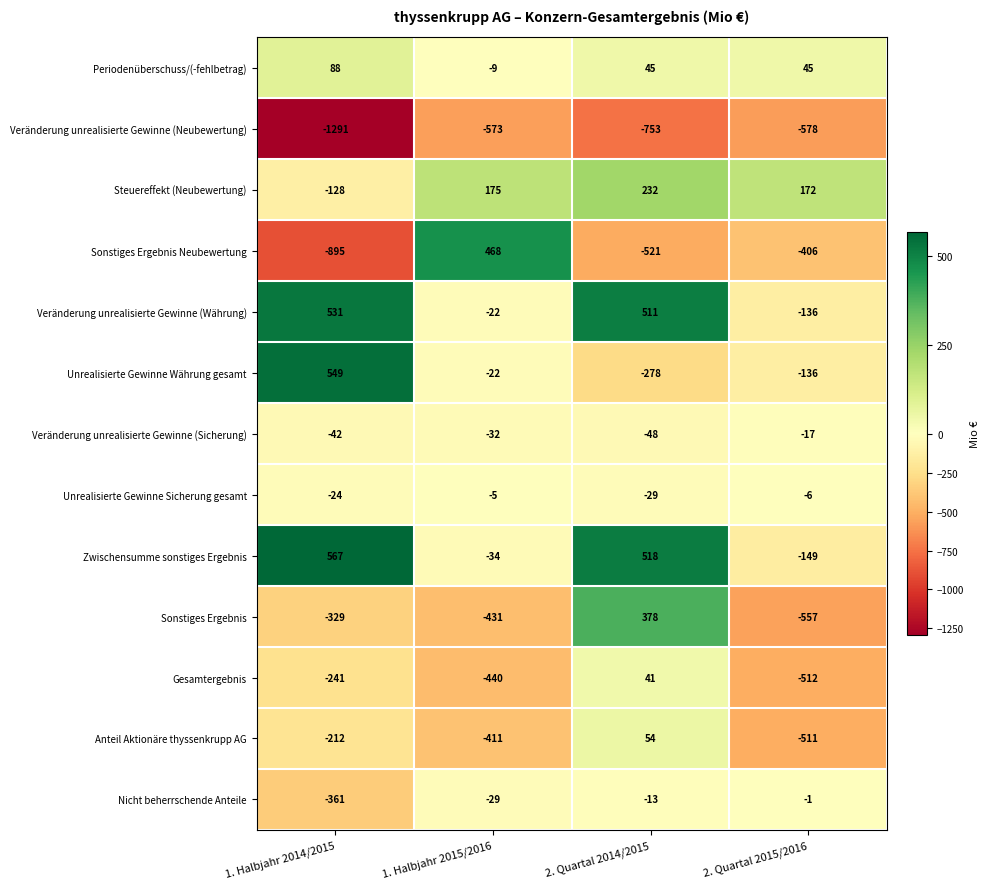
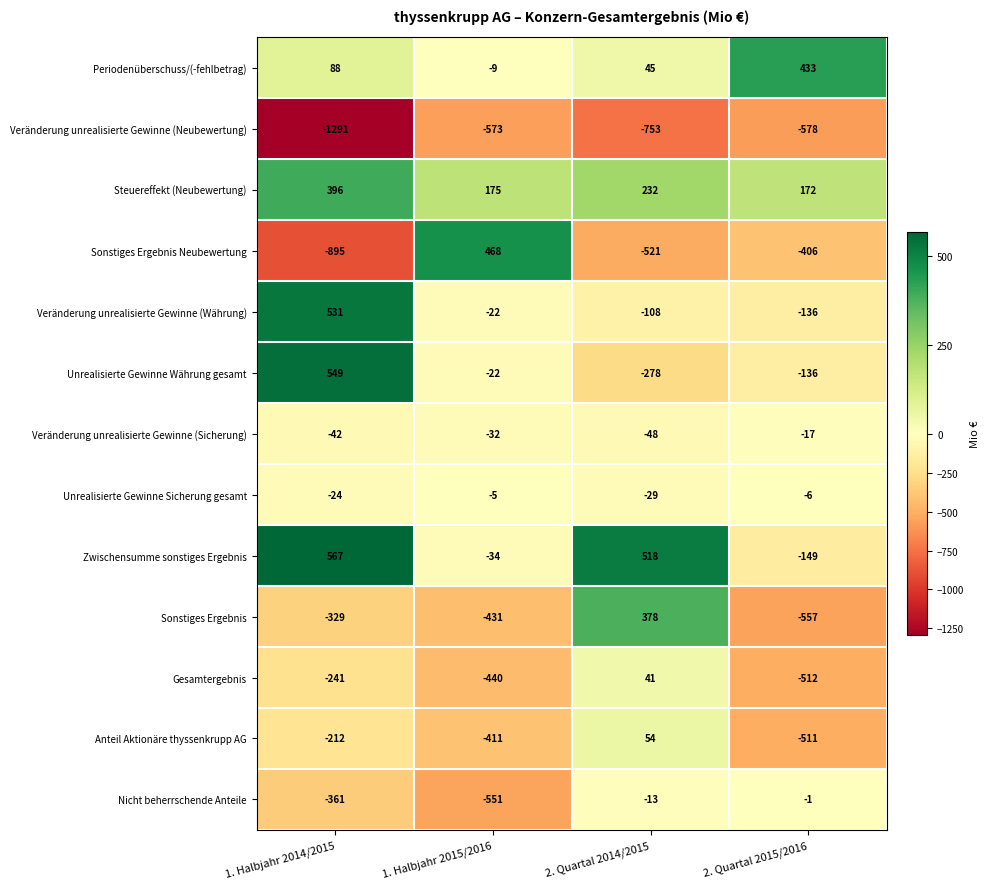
  {
    "Periodenüberschuss/(-fehlbetrag)": {
      "1. Halbjahr 2014/2015": 88,
      "1. Halbjahr 2015/2016": -9,
      "2. Quartal 2014/2015": 45,
-     "2. Quartal 2015/2016": 45
+     "2. Quartal 2015/2016": 433
    },
    "Veränderung unrealisierte Gewinne (Neubewertung)": {
      "1. Halbjahr 2014/2015": -1291,
      "1. Halbjahr 2015/2016": -573,
      "2. Quartal 2014/2015": -753,
      "2. Quartal 2015/2016": -578
    },
    "Steuereffekt (Neubewertung)": {
-     "1. Halbjahr 2014/2015": -128,
+     "1. Halbjahr 2014/2015": 396,
      "1. Halbjahr 2015/2016": 175,
      "2. Quartal 2014/2015": 232,
      "2. Quartal 2015/2016": 172
    },
    "Sonstiges Ergebnis Neubewertung": {
      "1. Halbjahr 2014/2015": -895,
      "1. Halbjahr 2015/2016": 468,
      "2. Quartal 2014/2015": -521,
      "2. Quartal 2015/2016": -406
    },
    "Veränderung unrealisierte Gewinne (Währung)": {
      "1. Halbjahr 2014/2015": 531,
      "1. Halbjahr 2015/2016": -22,
-     "2. Quartal 2014/2015": 511,
+     "2. Quartal 2014/2015": -108,
      "2. Quartal 2015/2016": -136
    },
    "Unrealisierte Gewinne Währung gesamt": {
      "1. Halbjahr 2014/2015": 549,
      "1. Halbjahr 2015/2016": -22,
      "2. Quartal 2014/2015": -278,
      "2. Quartal 2015/2016": -136
    },
    "Veränderung unrealisierte Gewinne (Sicherung)": {
      "1. Halbjahr 2014/2015": -42,
      "1. Halbjahr 2015/2016": -32,
      "2. Quartal 2014/2015": -48,
      "2. Quartal 2015/2016": -17
    },
    "Unrealisierte Gewinne Sicherung gesamt": {
      "1. Halbjahr 2014/2015": -24,
      "1. Halbjahr 2015/2016": -5,
      "2. Quartal 2014/2015": -29,
      "2. Quartal 2015/2016": -6
    },
    "Zwischensumme sonstiges Ergebnis": {
      "1. Halbjahr 2014/2015": 567,
      "1. Halbjahr 2015/2016": -34,
      "2. Quartal 2014/2015": 518,
      "2. Quartal 2015/2016": -149
    },
    "Sonstiges Ergebnis": {
      "1. Halbjahr 2014/2015": -329,
      "1. Halbjahr 2015/2016": -431,
      "2. Quartal 2014/2015": 378,
      "2. Quartal 2015/2016": -557
    },
    "Gesamtergebnis": {
      "1. Halbjahr 2014/2015": -241,
      "1. Halbjahr 2015/2016": -440,
      "2. Quartal 2014/2015": 41,
      "2. Quartal 2015/2016": -512
    },
    "Anteil Aktionäre thyssenkrupp AG": {
      "1. Halbjahr 2014/2015": -212,
      "1. Halbjahr 2015/2016": -411,
      "2. Quartal 2014/2015": 54,
      "2. Quartal 2015/2016": -511
    },
    "Nicht beherrschende Anteile": {
      "1. Halbjahr 2014/2015": -361,
-     "1. Halbjahr 2015/2016": -29,
+     "1. Halbjahr 2015/2016": -551,
      "2. Quartal 2014/2015": -13,
      "2. Quartal 2015/2016": -1
    }
  }
